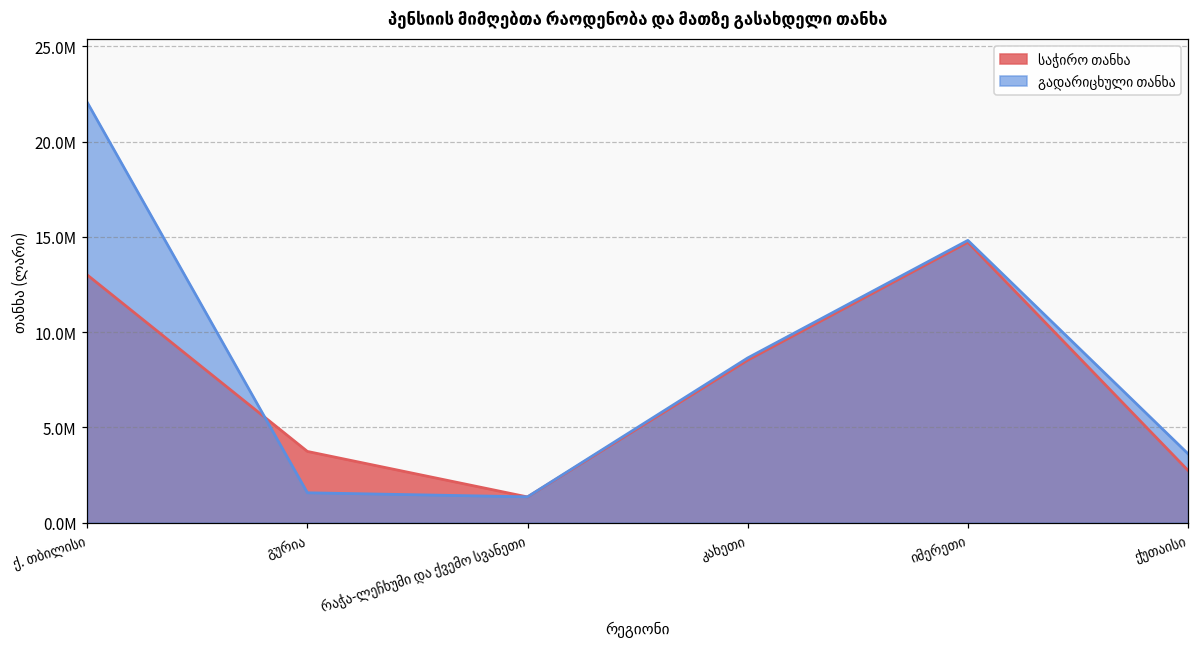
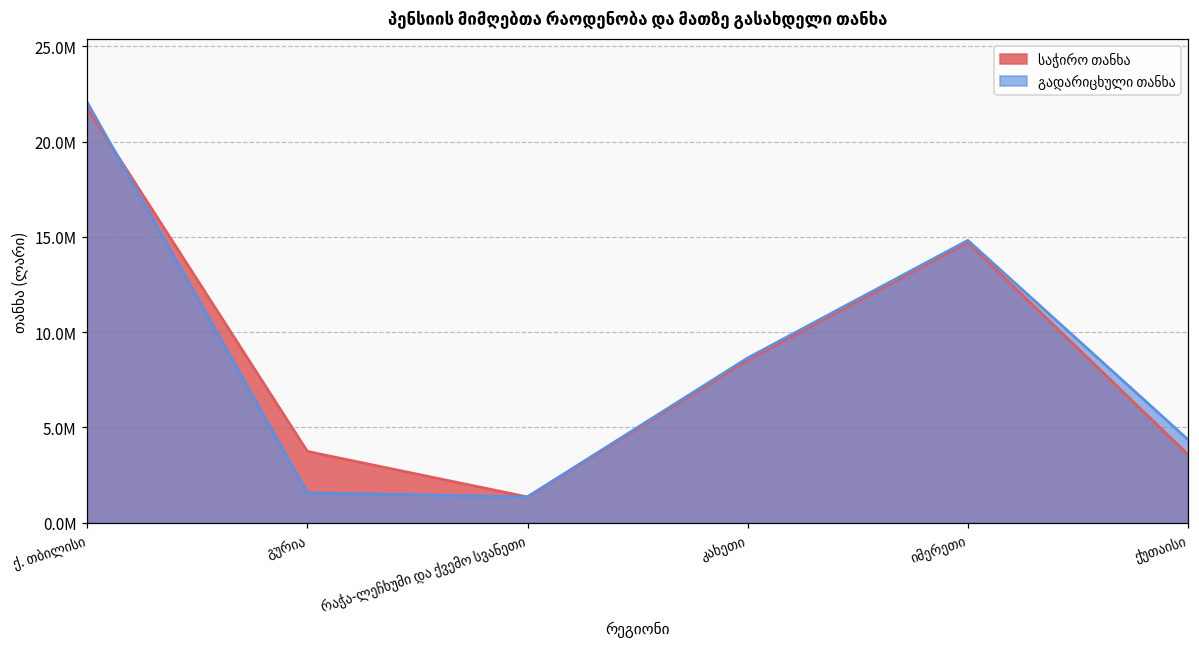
  {
    "საჭირო თანხა": {
-     "ქ. თბილისი": 13000000,
+     "ქ. თბილისი": 21700000,
      "გურია": 3700000,
-     "ქუთაისი": 2700000
+     "ქუთაისი": 3600000
    },
    "გადარიცხული თანხა": {
      "ქ. თბილისი": 22100000,
      "გურია": 1600000,
-     "ქუთაისი": 3600000
+     "ქუთაისი": 4400000
    }
  }
